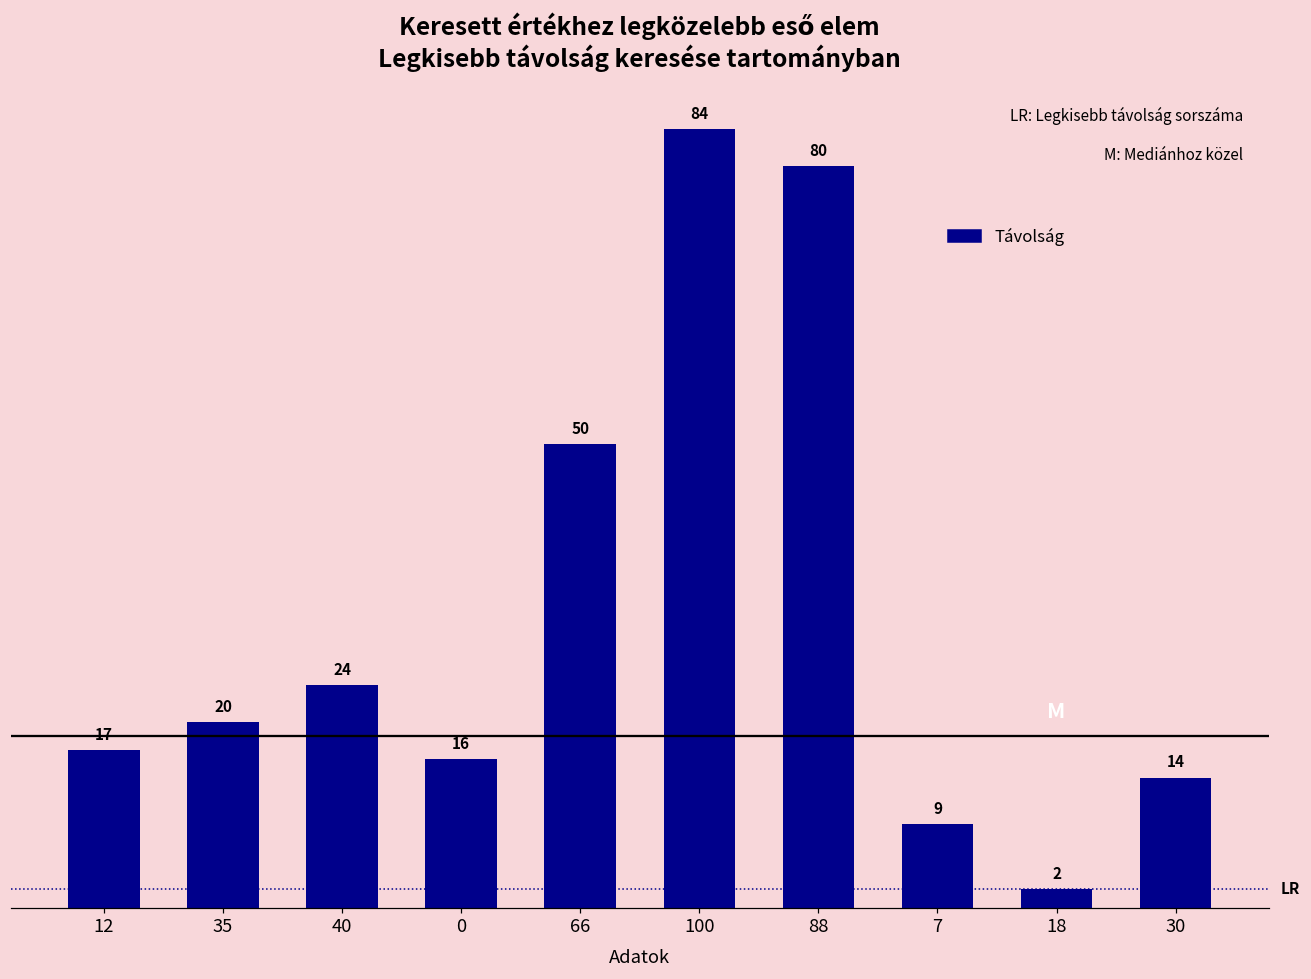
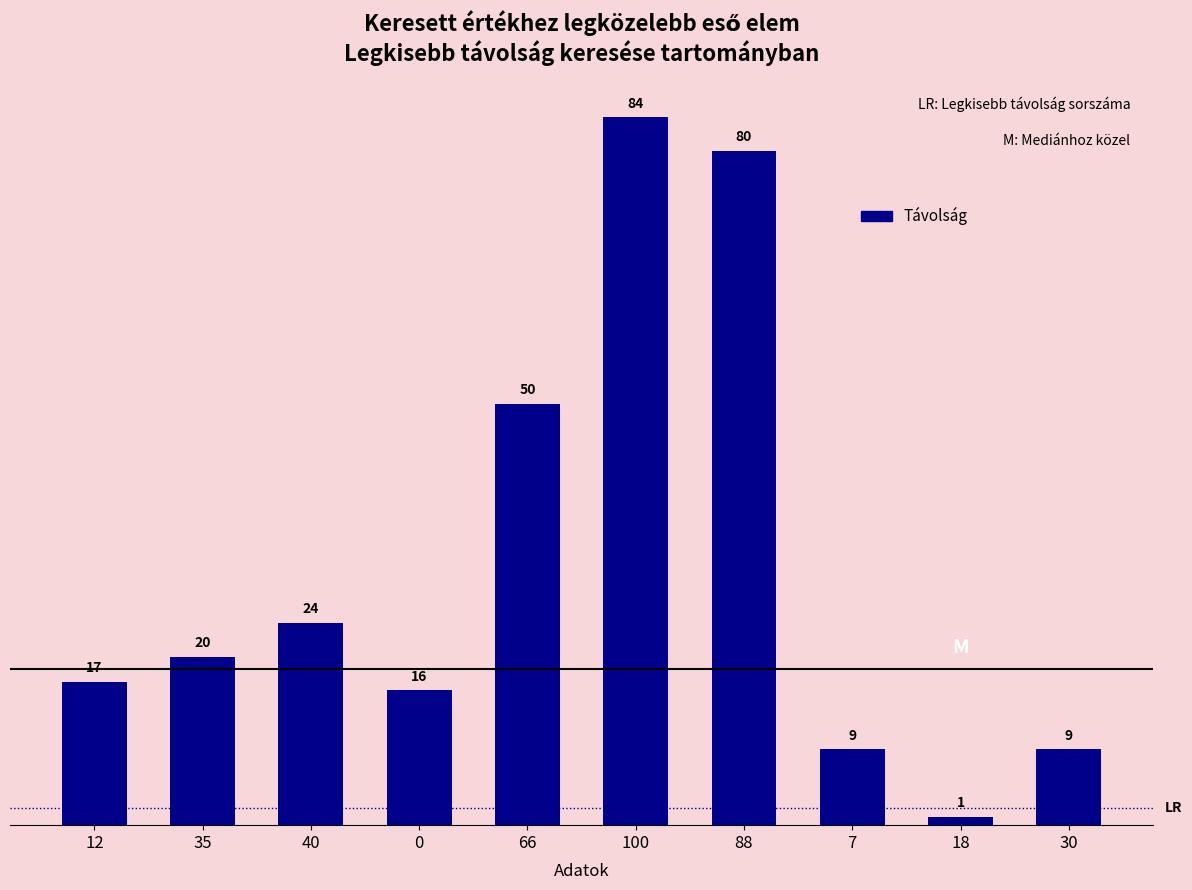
  {
    "12": 17,
    "35": 20,
    "40": 24,
    "0": 16,
    "66": 50,
    "100": 84,
    "88": 80,
    "7": 9,
-   "18": 2,
-   "30": 14
+   "18": 1,
+   "30": 9
  }
